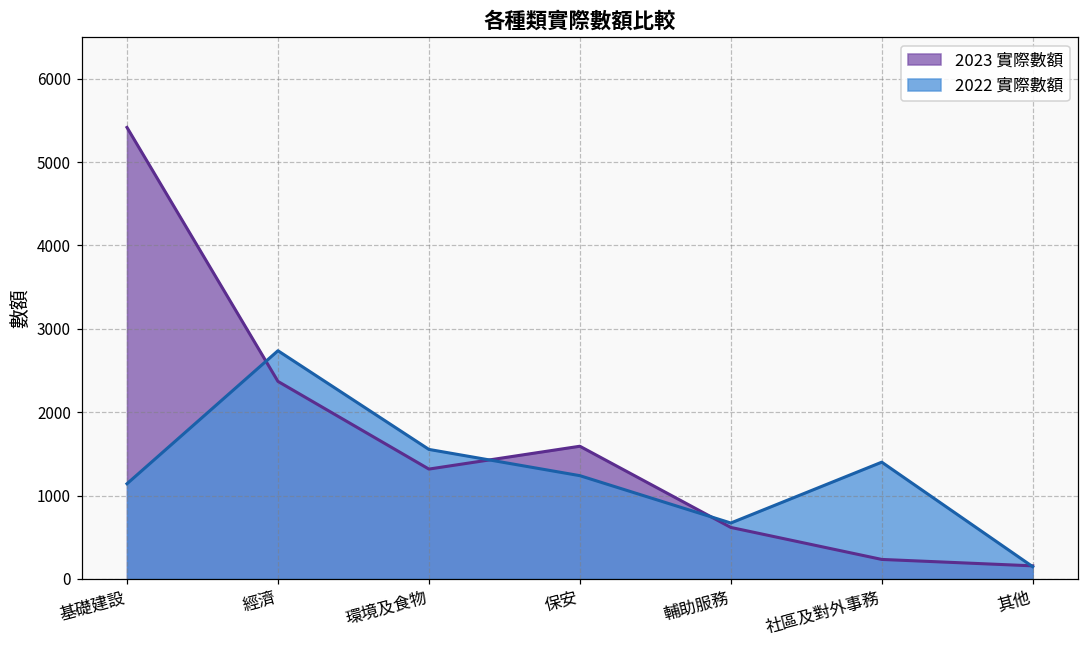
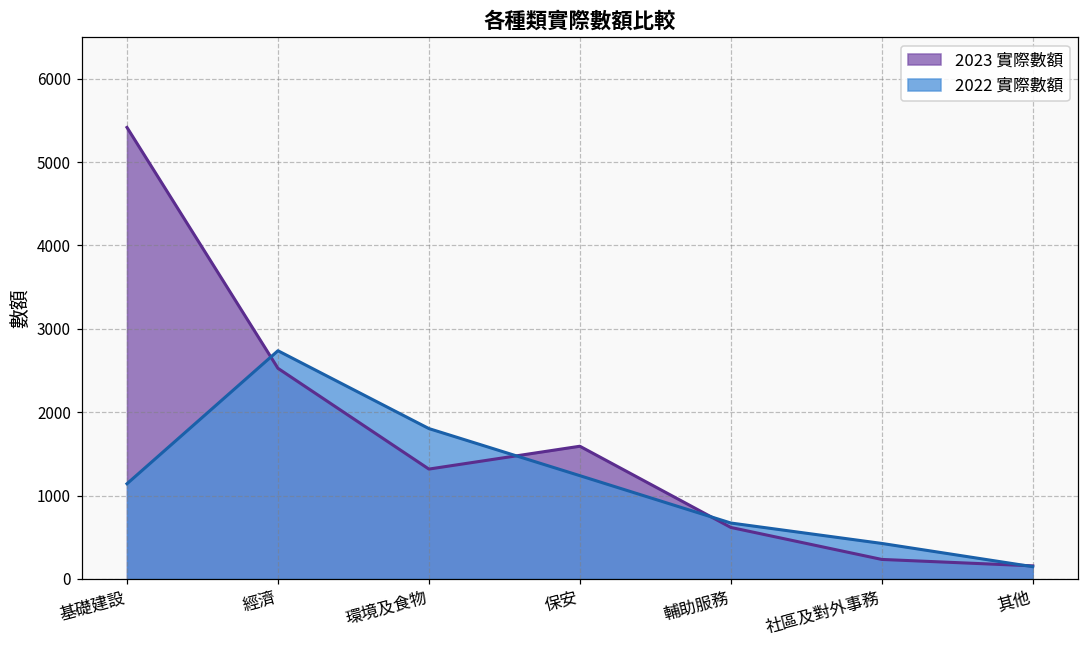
  {
    "2023 實際數額": {
      "基礎建設": 5400,
-     "經濟": 2400,
+     "經濟": 2500,
      "環境及食物": 1300,
      "保安": 1600,
      "輔助服務": 600,
      "社區及對外事務": 200
    },
    "2022 實際數額": {
      "基礎建設": 1100,
      "經濟": 2700,
-     "環境及食物": 1600,
+     "環境及食物": 1800,
      "保安": 1200,
      "輔助服務": 700,
-     "社區及對外事務": 1400
+     "社區及對外事務": 400
    }
  }
